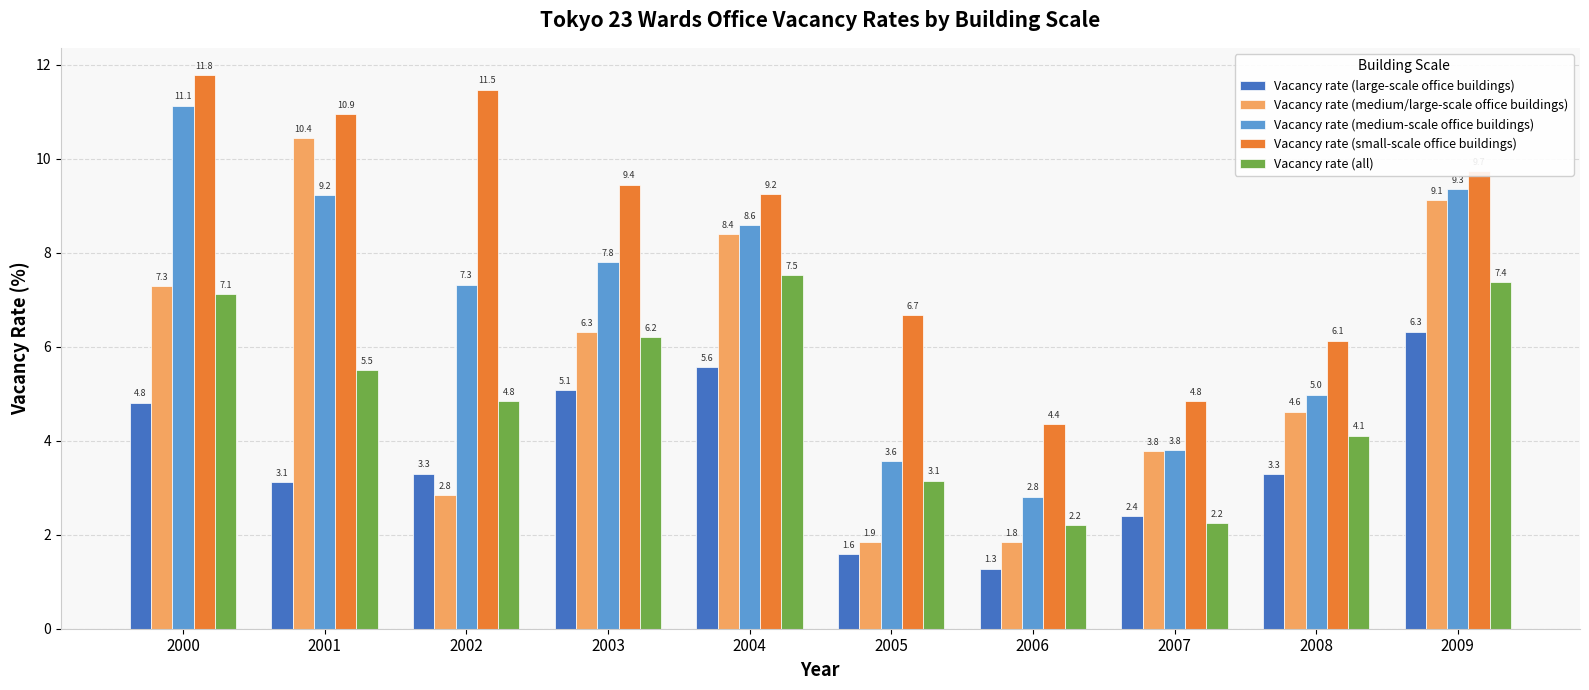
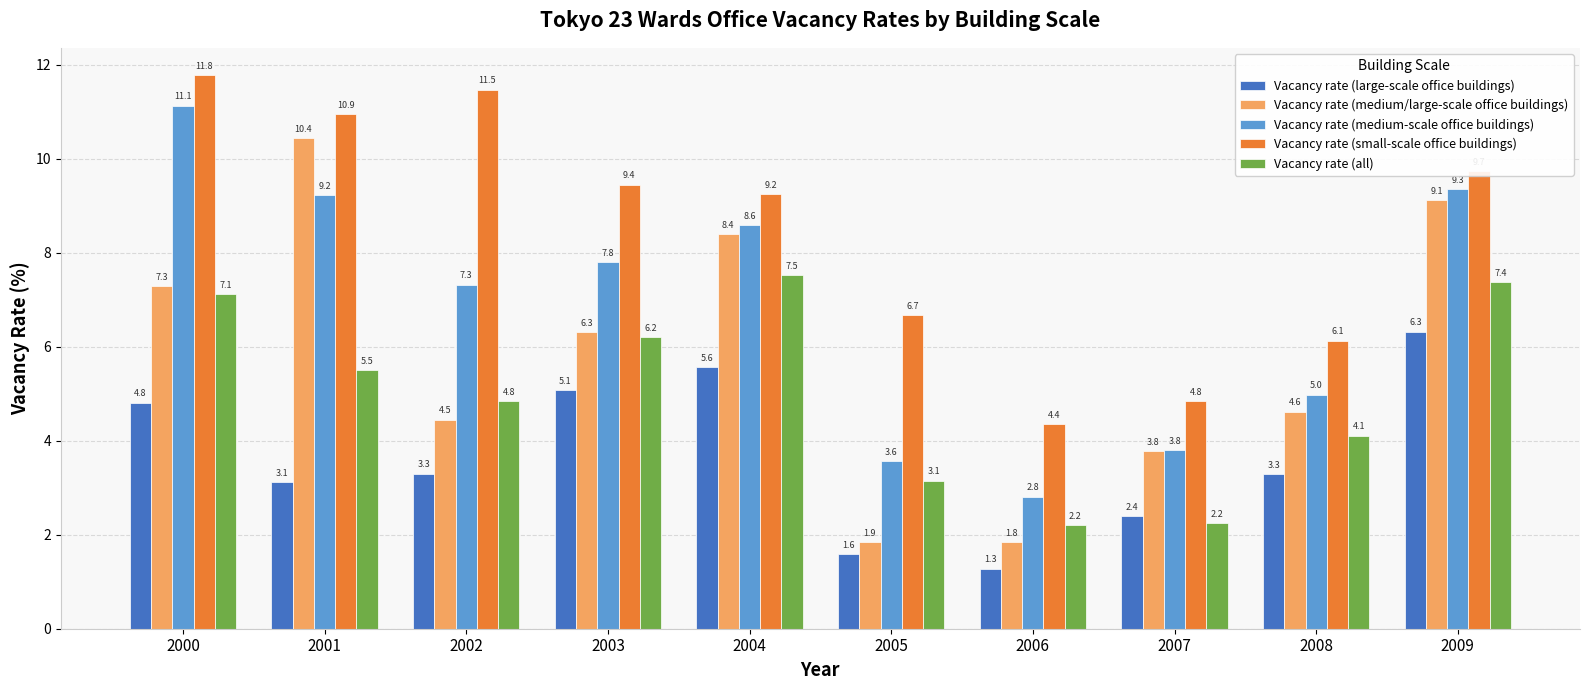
  {
    "Vacancy rate (medium/large-scale office buildings)": {
      "2000": 7.3,
      "2001": 10.4,
-     "2002": 2.8,
+     "2002": 4.5,
      "2003": 6.3,
      "2004": 8.4,
      "2005": 1.9,
      "2006": 1.8,
      "2007": 3.8,
      "2008": 4.6,
      "2009": 9.1
    },
    "Vacancy rate (small-scale office buildings)": {
      "2000": 11.8,
      "2001": 10.9,
      "2002": 11.5,
      "2003": 9.4,
      "2004": 9.2,
      "2005": 6.7,
      "2006": 4.4,
      "2007": 4.8,
      "2008": 6.1
    },
    "Vacancy rate (all)": {
      "2000": 7.1,
      "2001": 5.5,
      "2002": 4.8,
      "2003": 6.2,
      "2004": 7.5,
      "2005": 3.1,
      "2006": 2.2,
      "2007": 2.2,
      "2008": 4.1,
      "2009": 7.4
    }
  }
